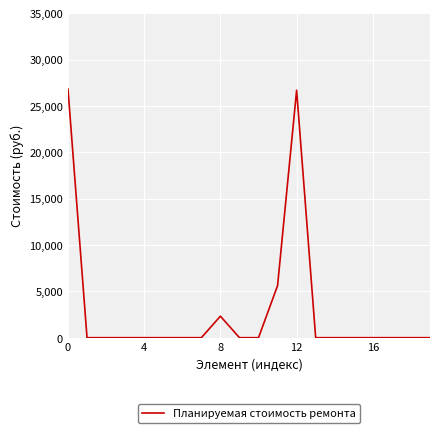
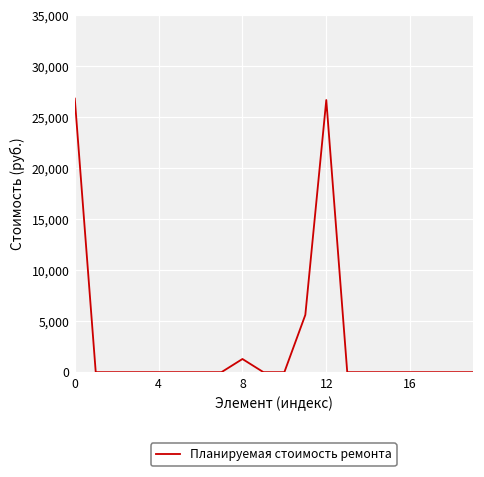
  {
    "0": "27,000",
    "4": "0",
-   "8": "2,000",
+   "8": "1,000",
    "12": "27,000",
    "16": "0"
  }
